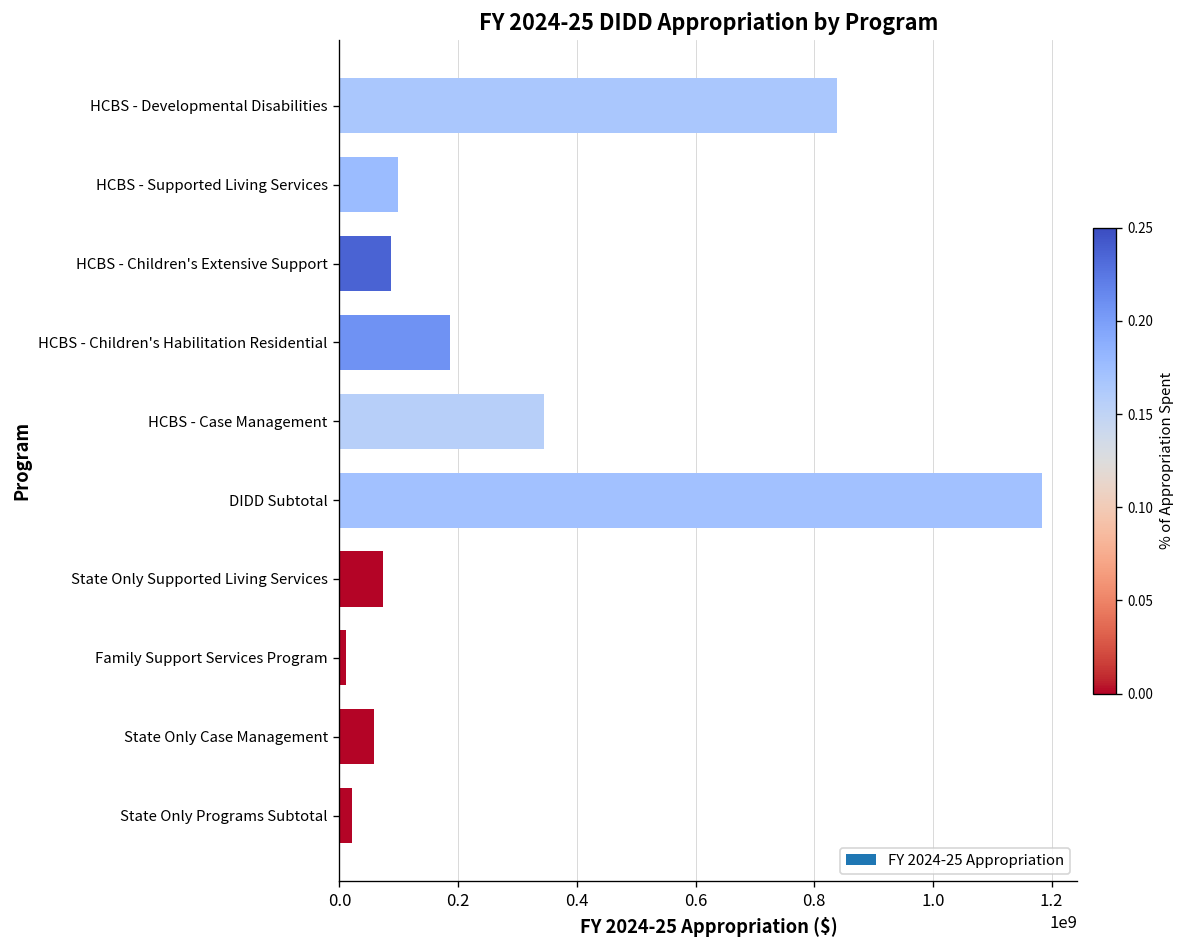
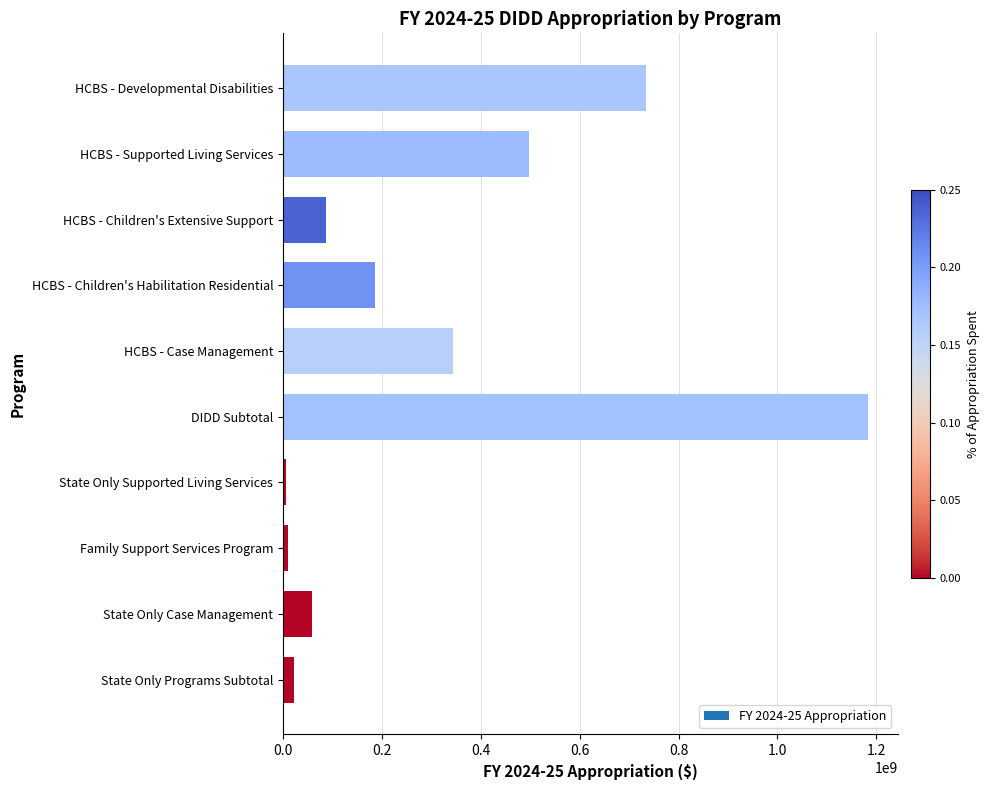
  {
-   "HCBS - Developmental Disabilities": 840000000,
-   "HCBS - Supported Living Services": 100000000,
+   "HCBS - Developmental Disabilities": 730000000,
+   "HCBS - Supported Living Services": 500000000,
    "HCBS - Children's Extensive Support": 90000000,
    "HCBS - Children's Habilitation Residential": 190000000,
    "HCBS - Case Management": 340000000,
    "DIDD Subtotal": 1180000000,
-   "State Only Supported Living Services": 70000000,
+   "State Only Supported Living Services": 10000000,
    "Family Support Services Program": 10000000,
    "State Only Case Management": 60000000,
    "State Only Programs Subtotal": 20000000
  }
